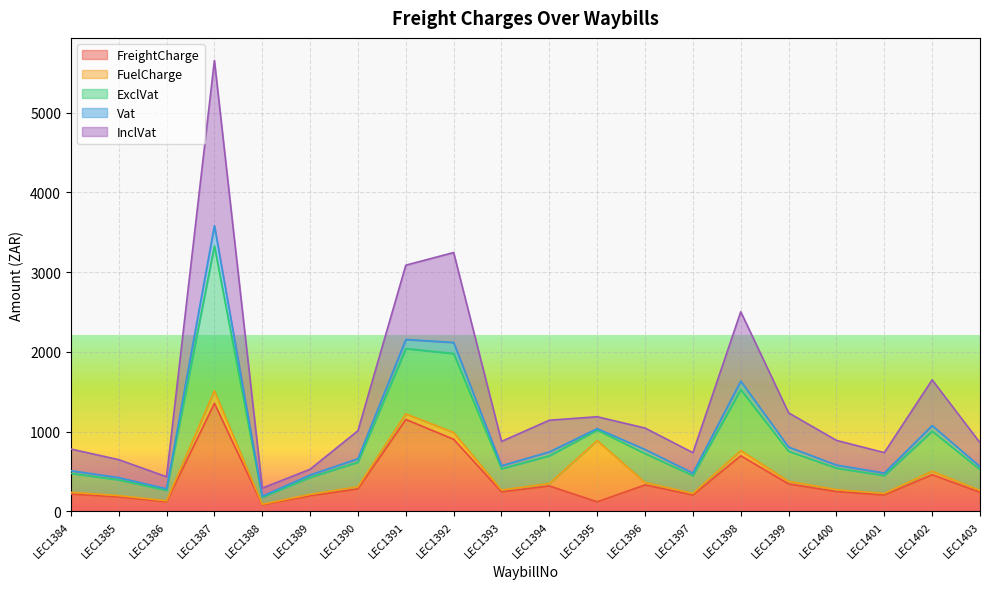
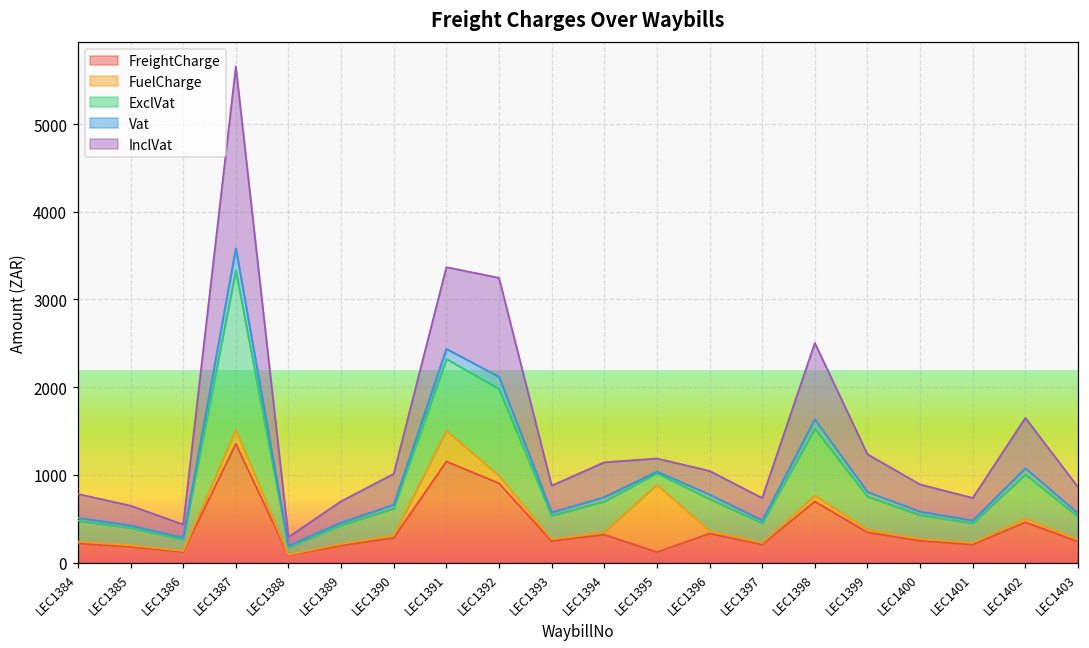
  {
    "FreightCharge": {
      "LEC1387": 1400,
      "LEC1391": 1200,
      "LEC1392": 900,
      "LEC1395": 100,
      "LEC1398": 700,
      "LEC1399": 300,
      "LEC1402": 500
    },
    "FuelCharge": {
      "LEC1387": 200,
-     "LEC1391": 100,
+     "LEC1391": 400,
      "LEC1392": 100,
      "LEC1395": 800,
      "LEC1398": 100,
      "LEC1399": 0,
      "LEC1402": 0
    },
    "ExclVat": {
      "LEC1384": 200,
      "LEC1387": 1800,
      "LEC1390": 300,
      "LEC1391": 800,
      "LEC1392": 1000,
      "LEC1393": 300,
      "LEC1394": 300,
      "LEC1396": 400,
      "LEC1398": 800,
      "LEC1399": 400,
      "LEC1400": 300,
      "LEC1402": 500,
      "LEC1403": 300
    },
    "Vat": {
      "LEC1384": 0,
      "LEC1387": 300,
      "LEC1390": 0,
      "LEC1391": 100,
      "LEC1392": 100,
      "LEC1393": 0,
      "LEC1394": 0,
      "LEC1396": 100,
      "LEC1398": 100,
      "LEC1399": 100,
      "LEC1400": 0,
      "LEC1402": 100,
      "LEC1403": 0
    },
    "InclVat": {
      "LEC1384": 300,
      "LEC1385": 200,
      "LEC1386": 200,
      "LEC1387": 2100,
      "LEC1388": 100,
-     "LEC1389": 100,
+     "LEC1389": 200,
      "LEC1390": 400,
      "LEC1391": 900,
      "LEC1392": 1100,
      "LEC1393": 300,
      "LEC1394": 400,
      "LEC1395": 100,
      "LEC1396": 300,
      "LEC1397": 300,
      "LEC1398": 900,
      "LEC1399": 400,
      "LEC1400": 300,
      "LEC1401": 300,
      "LEC1402": 600,
      "LEC1403": 300
    }
  }
